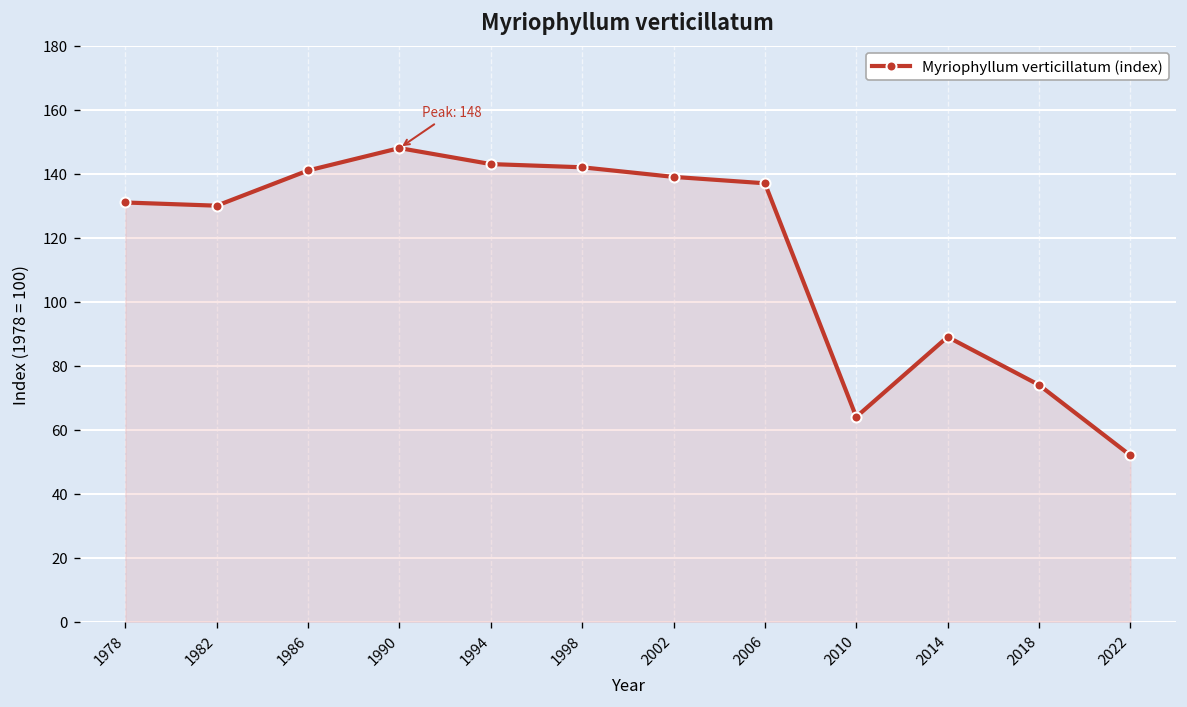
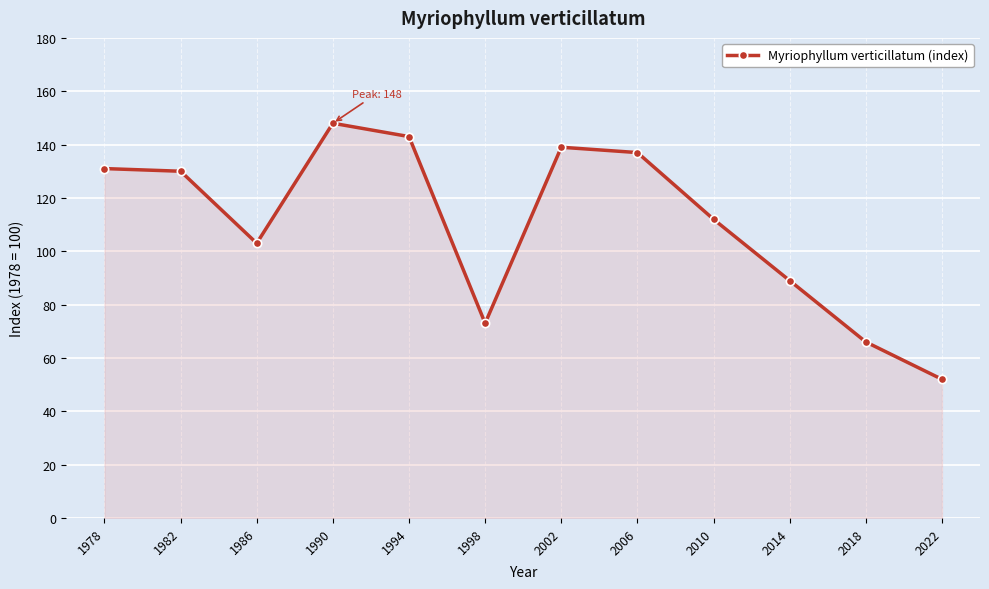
  {
    "1978": 131,
    "1982": 130,
-   "1986": 141,
+   "1986": 103,
    "1994": 143,
-   "1998": 142,
+   "1998": 73,
    "2002": 139,
    "2006": 137,
-   "2010": 64,
+   "2010": 112,
    "2014": 89,
-   "2018": 74,
+   "2018": 66,
    "2022": 52
  }
